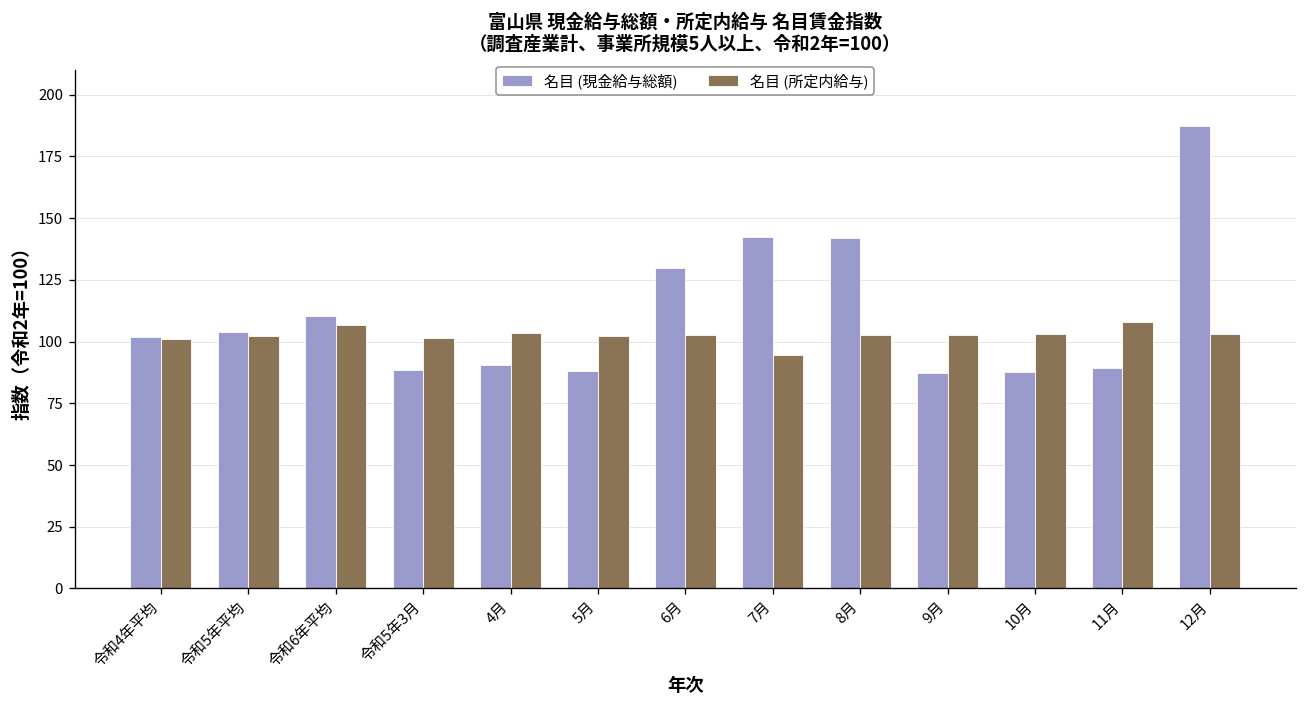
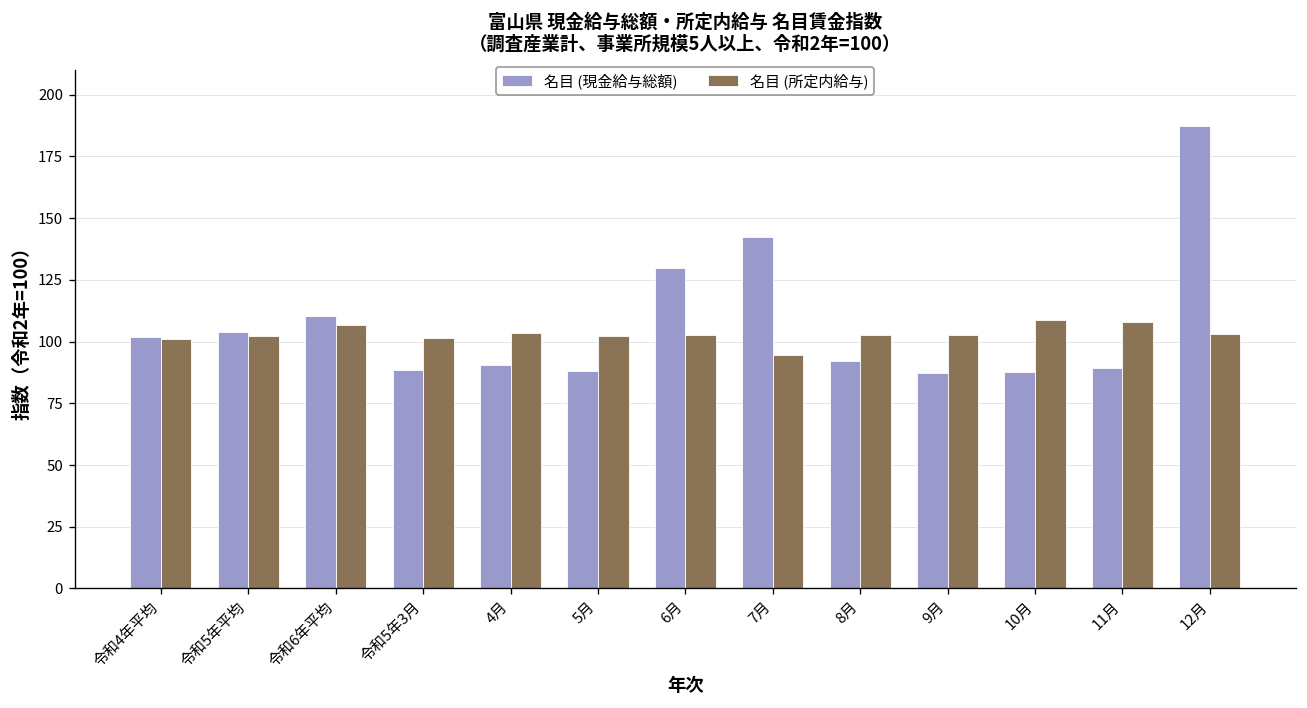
  {
    "名目 (現金給与総額)": {
      "令和4年平均": 102,
      "令和5年平均": 104,
      "令和6年平均": 111,
      "令和5年3月": 88,
      "4月": 91,
      "5月": 88,
      "6月": 130,
      "7月": 142,
-     "8月": 142,
+     "8月": 92,
      "9月": 87,
      "10月": 88,
      "11月": 89,
      "12月": 187
    },
    "名目 (所定内給与)": {
      "令和4年平均": 101,
      "令和5年平均": 102,
      "令和6年平均": 107,
      "令和5年3月": 102,
      "4月": 103,
      "5月": 102,
      "6月": 103,
      "7月": 94,
      "8月": 103,
      "9月": 103,
-     "10月": 103,
+     "10月": 109,
      "11月": 108,
      "12月": 103
    }
  }
